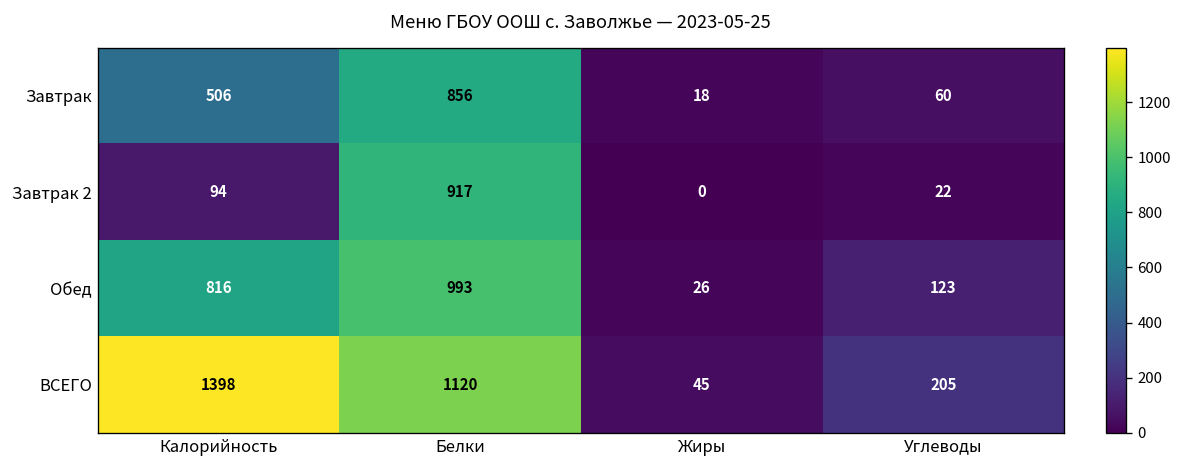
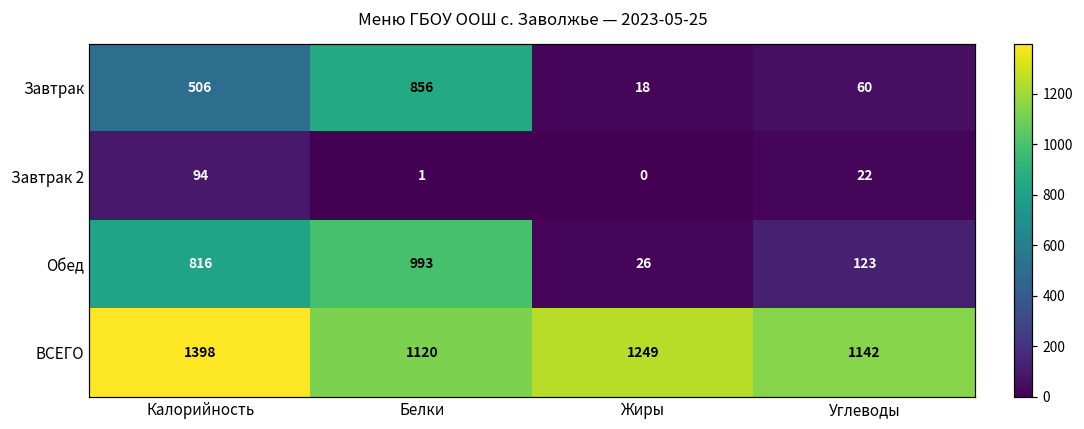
  {
    "Завтрак": {
      "Калорийность": 506,
      "Белки": 856,
      "Жиры": 18,
      "Углеводы": 60
    },
    "Завтрак 2": {
      "Калорийность": 94,
-     "Белки": 917,
+     "Белки": 1,
      "Жиры": 0,
      "Углеводы": 22
    },
    "Обед": {
      "Калорийность": 816,
      "Белки": 993,
      "Жиры": 26,
      "Углеводы": 123
    },
    "ВСЕГО": {
      "Калорийность": 1398,
      "Белки": 1120,
-     "Жиры": 45,
-     "Углеводы": 205
+     "Жиры": 1249,
+     "Углеводы": 1142
    }
  }
